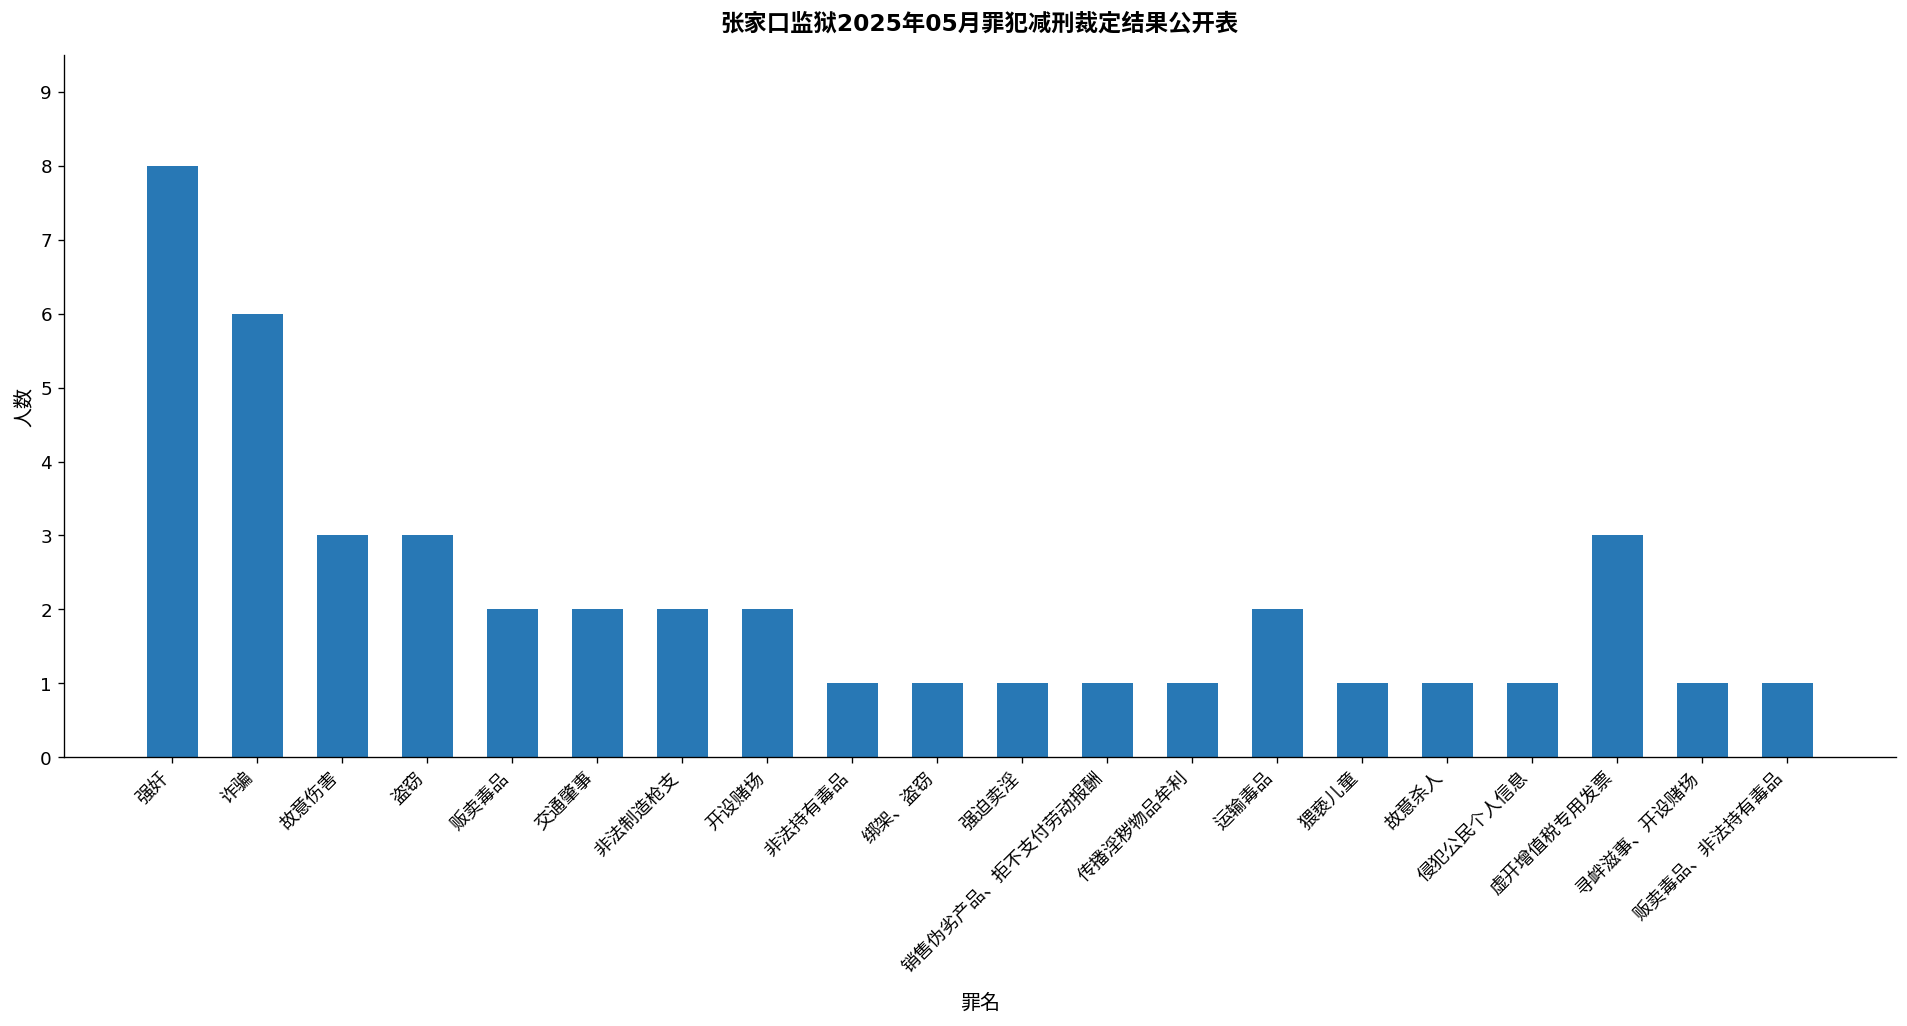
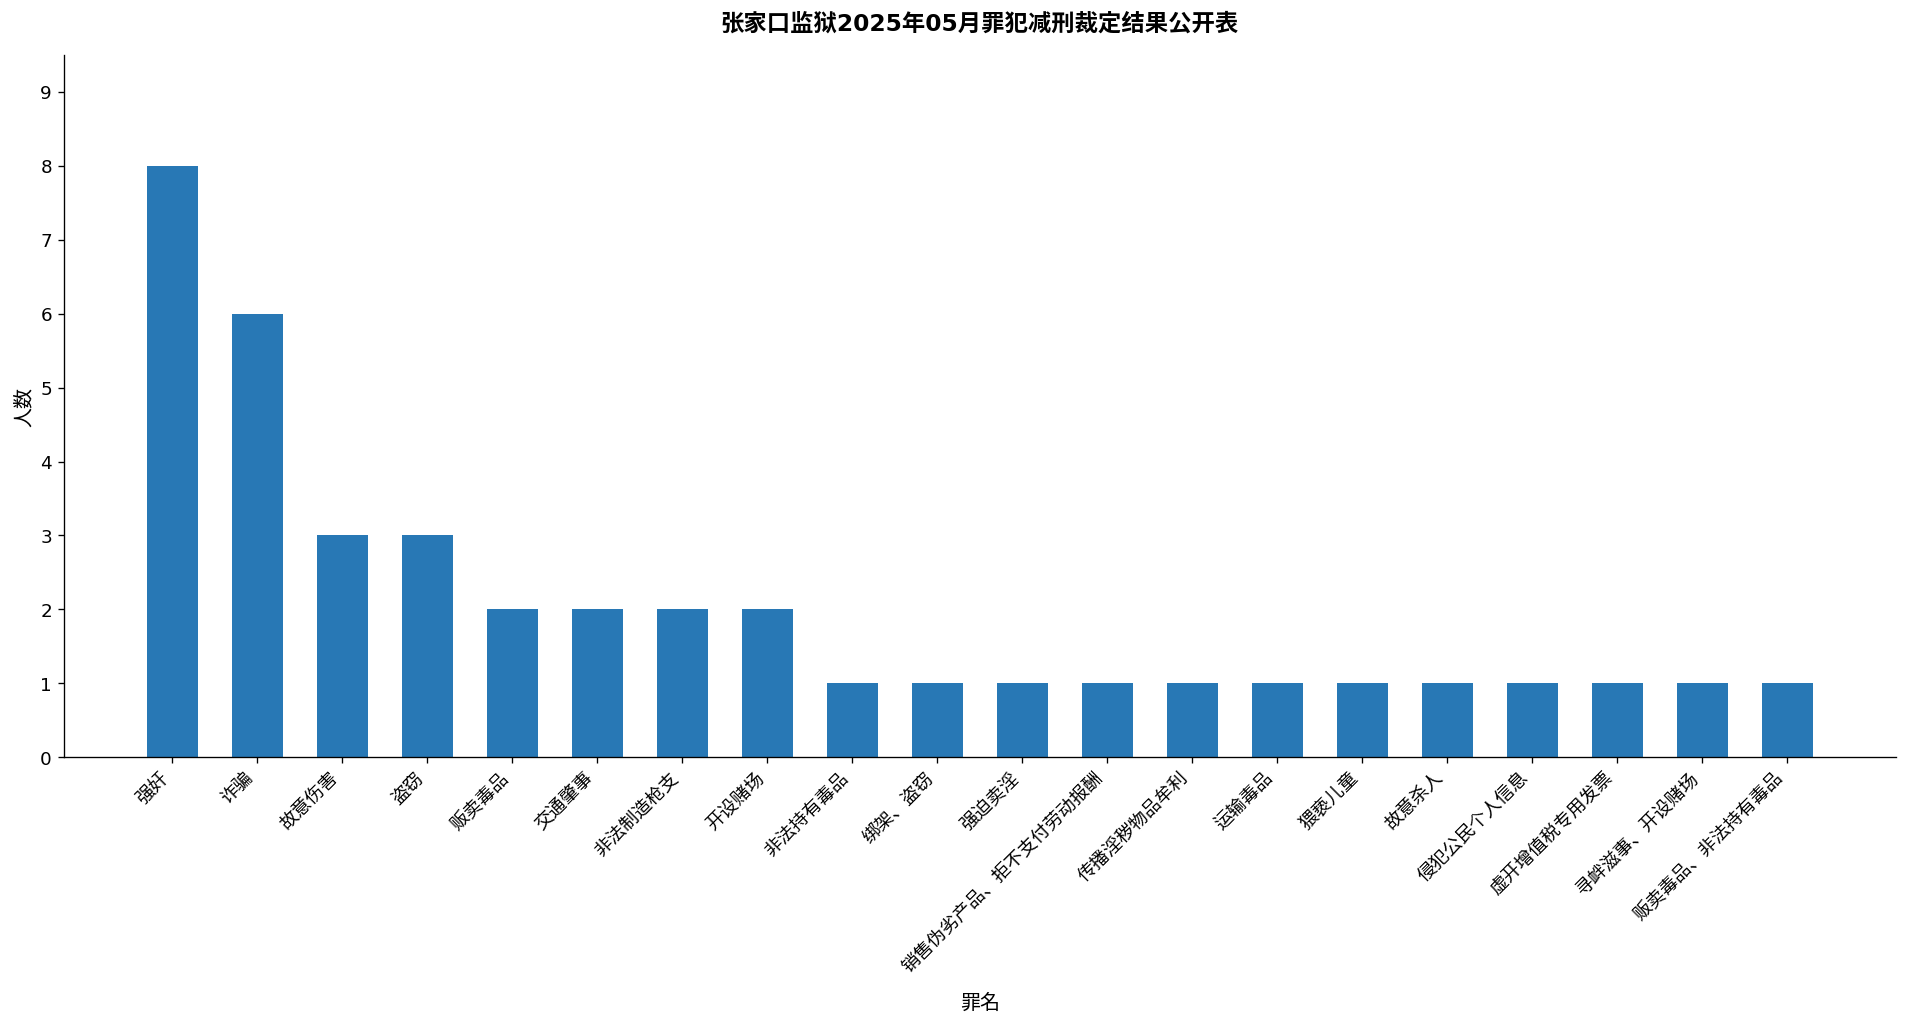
  {
    "强奸": 8,
    "诈骗": 6,
    "故意伤害": 3,
    "盗窃": 3,
    "贩卖毒品": 2,
    "交通肇事": 2,
    "非法制造枪支": 2,
    "开设赌场": 2,
    "非法持有毒品": 1,
    "绑架、盗窃": 1,
    "强迫卖淫": 1,
    "销售伪劣产品、拒不支付劳动报酬": 1,
    "传播淫秽物品牟利": 1,
-   "运输毒品": 2,
+   "运输毒品": 1,
    "猥亵儿童": 1,
    "故意杀人": 1,
    "侵犯公民个人信息": 1,
-   "虚开增值税专用发票": 3,
+   "虚开增值税专用发票": 1,
    "寻衅滋事、开设赌场": 1,
    "贩卖毒品、非法持有毒品": 1
  }
